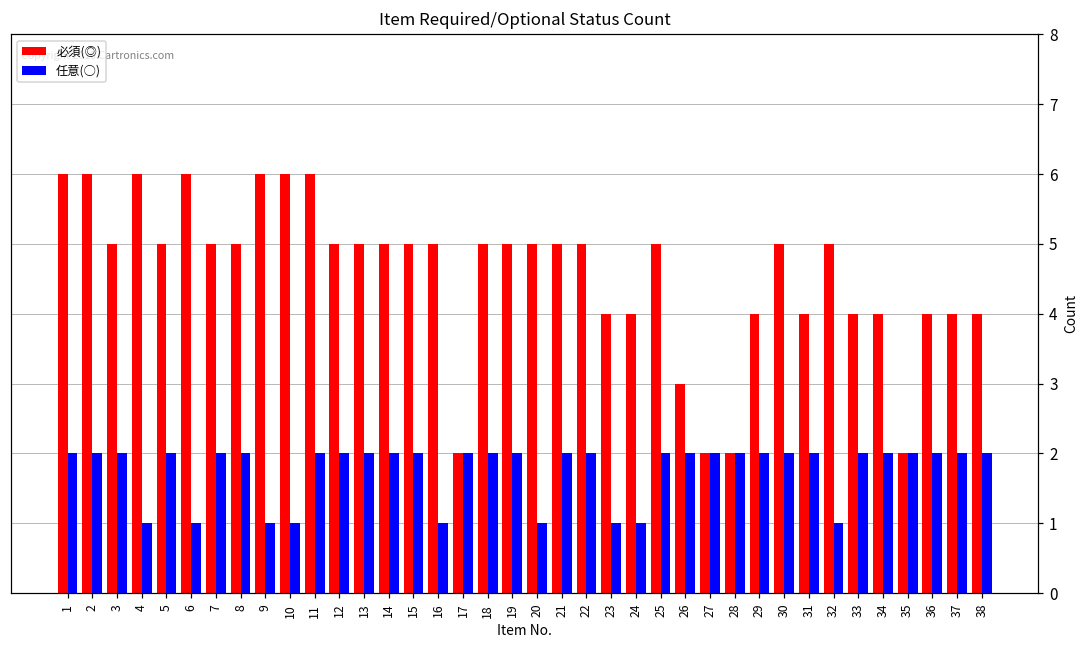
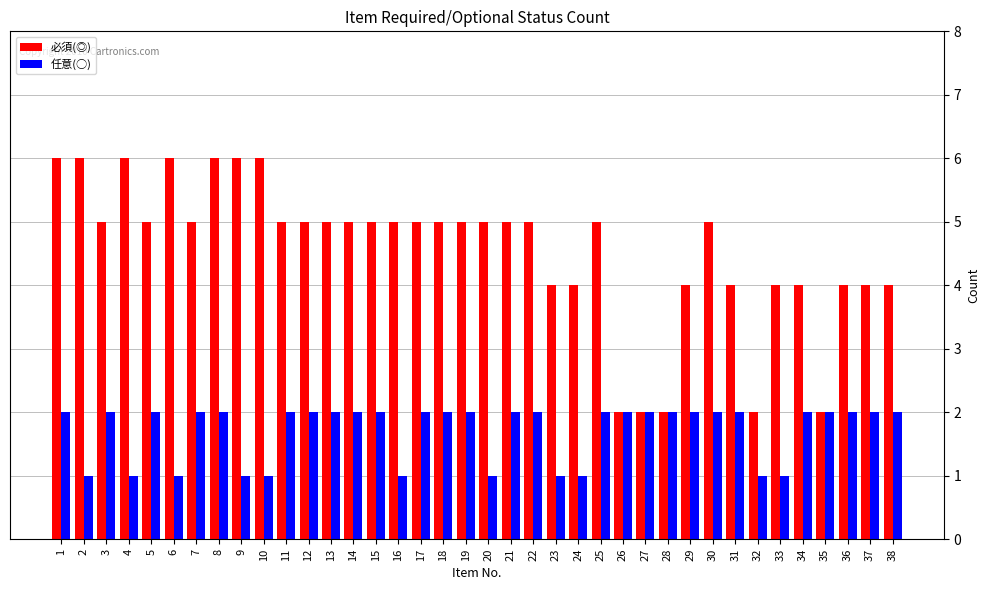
  {
    "必須(◎)": {
      "1": 6,
      "2": 6,
      "3": 5,
      "4": 6,
      "5": 5,
      "6": 6,
      "7": 5,
-     "8": 5,
+     "8": 6,
      "9": 6,
      "10": 6,
-     "11": 6,
+     "11": 5,
      "12": 5,
      "13": 5,
      "14": 5,
      "15": 5,
      "16": 5,
-     "17": 2,
+     "17": 5,
      "18": 5,
      "19": 5,
      "20": 5,
      "21": 5,
      "22": 5,
      "23": 4,
      "24": 4,
      "25": 5,
-     "26": 3,
+     "26": 2,
      "27": 2,
      "28": 2,
      "29": 4,
      "30": 5,
      "31": 4,
-     "32": 5,
+     "32": 2,
      "33": 4,
      "34": 4,
      "35": 2,
      "36": 4,
      "37": 4,
      "38": 4
    },
    "任意(○)": {
      "1": 2,
-     "2": 2,
+     "2": 1,
      "3": 2,
      "4": 1,
      "5": 2,
      "6": 1,
      "7": 2,
      "8": 2,
      "9": 1,
      "10": 1,
      "11": 2,
      "12": 2,
      "13": 2,
      "14": 2,
      "15": 2,
      "16": 1,
      "17": 2,
      "18": 2,
      "19": 2,
      "20": 1,
      "21": 2,
      "22": 2,
      "23": 1,
      "24": 1,
      "25": 2,
      "26": 2,
      "27": 2,
      "28": 2,
      "29": 2,
      "30": 2,
      "31": 2,
      "32": 1,
-     "33": 2,
+     "33": 1,
      "34": 2,
      "35": 2,
      "36": 2,
      "37": 2,
      "38": 2
    }
  }
